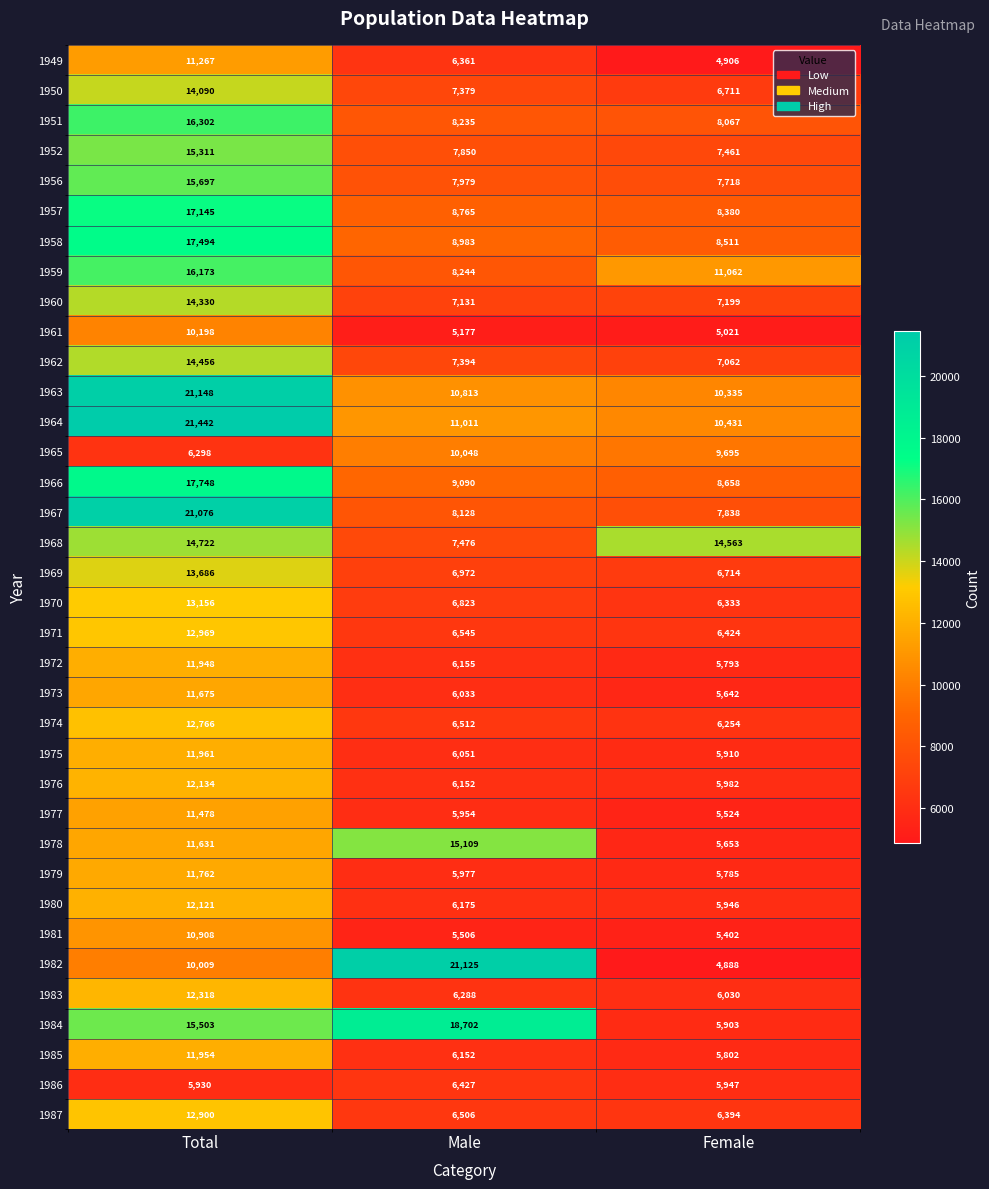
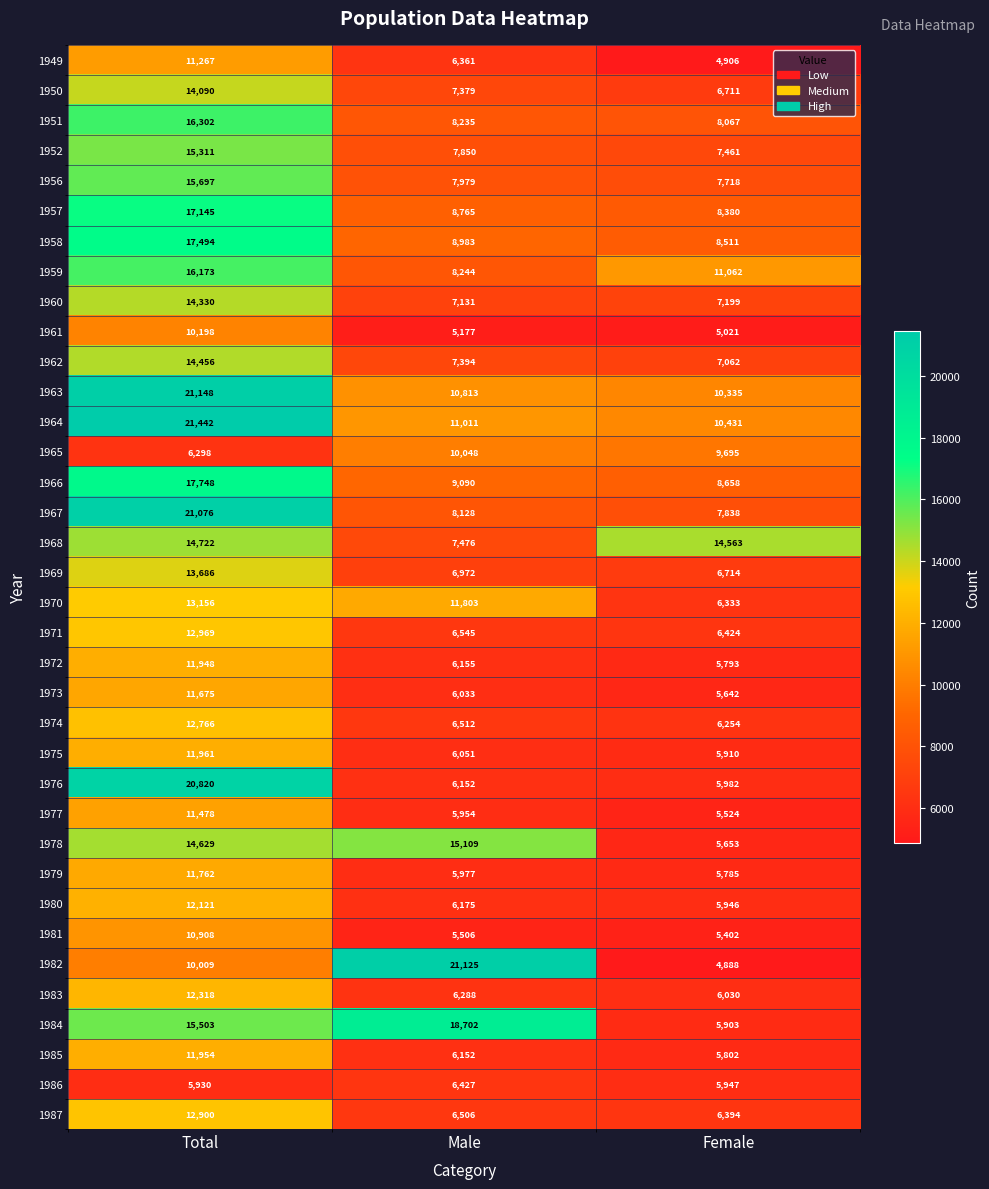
  {
    "1949": {
      "Total": "11,267",
      "Male": "6,361",
      "Female": "4,906"
    },
    "1950": {
      "Total": "14,090",
      "Male": "7,379",
      "Female": "6,711"
    },
    "1951": {
      "Total": "16,302",
      "Male": "8,235",
      "Female": "8,067"
    },
    "1952": {
      "Total": "15,311",
      "Male": "7,850",
      "Female": "7,461"
    },
    "1956": {
      "Total": "15,697",
      "Male": "7,979",
      "Female": "7,718"
    },
    "1957": {
      "Total": "17,145",
      "Male": "8,765",
      "Female": "8,380"
    },
    "1958": {
      "Total": "17,494",
      "Male": "8,983",
      "Female": "8,511"
    },
    "1959": {
      "Total": "16,173",
      "Male": "8,244",
      "Female": "11,062"
    },
    "1960": {
      "Total": "14,330",
      "Male": "7,131",
      "Female": "7,199"
    },
    "1961": {
      "Total": "10,198",
      "Male": "5,177",
      "Female": "5,021"
    },
    "1962": {
      "Total": "14,456",
      "Male": "7,394",
      "Female": "7,062"
    },
    "1963": {
      "Total": "21,148",
      "Male": "10,813",
      "Female": "10,335"
    },
    "1964": {
      "Total": "21,442",
      "Male": "11,011",
      "Female": "10,431"
    },
    "1965": {
      "Total": "6,298",
      "Male": "10,048",
      "Female": "9,695"
    },
    "1966": {
      "Total": "17,748",
      "Male": "9,090",
      "Female": "8,658"
    },
    "1967": {
      "Total": "21,076",
      "Male": "8,128",
      "Female": "7,838"
    },
    "1968": {
      "Total": "14,722",
      "Male": "7,476",
      "Female": "14,563"
    },
    "1969": {
      "Total": "13,686",
      "Male": "6,972",
      "Female": "6,714"
    },
    "1970": {
      "Total": "13,156",
-     "Male": "6,823",
+     "Male": "11,803",
      "Female": "6,333"
    },
    "1971": {
      "Total": "12,969",
      "Male": "6,545",
      "Female": "6,424"
    },
    "1972": {
      "Total": "11,948",
      "Male": "6,155",
      "Female": "5,793"
    },
    "1973": {
      "Total": "11,675",
      "Male": "6,033",
      "Female": "5,642"
    },
    "1974": {
      "Total": "12,766",
      "Male": "6,512",
      "Female": "6,254"
    },
    "1975": {
      "Total": "11,961",
      "Male": "6,051",
      "Female": "5,910"
    },
    "1976": {
-     "Total": "12,134",
+     "Total": "20,820",
      "Male": "6,152",
      "Female": "5,982"
    },
    "1977": {
      "Total": "11,478",
      "Male": "5,954",
      "Female": "5,524"
    },
    "1978": {
-     "Total": "11,631",
+     "Total": "14,629",
      "Male": "15,109",
      "Female": "5,653"
    },
    "1979": {
      "Total": "11,762",
      "Male": "5,977",
      "Female": "5,785"
    },
    "1980": {
      "Total": "12,121",
      "Male": "6,175",
      "Female": "5,946"
    },
    "1981": {
      "Total": "10,908",
      "Male": "5,506",
      "Female": "5,402"
    },
    "1982": {
      "Total": "10,009",
      "Male": "21,125",
      "Female": "4,888"
    },
    "1983": {
      "Total": "12,318",
      "Male": "6,288",
      "Female": "6,030"
    },
    "1984": {
      "Total": "15,503",
      "Male": "18,702",
      "Female": "5,903"
    },
    "1985": {
      "Total": "11,954",
      "Male": "6,152",
      "Female": "5,802"
    },
    "1986": {
      "Total": "5,930",
      "Male": "6,427",
      "Female": "5,947"
    },
    "1987": {
      "Total": "12,900",
      "Male": "6,506",
      "Female": "6,394"
    }
  }
